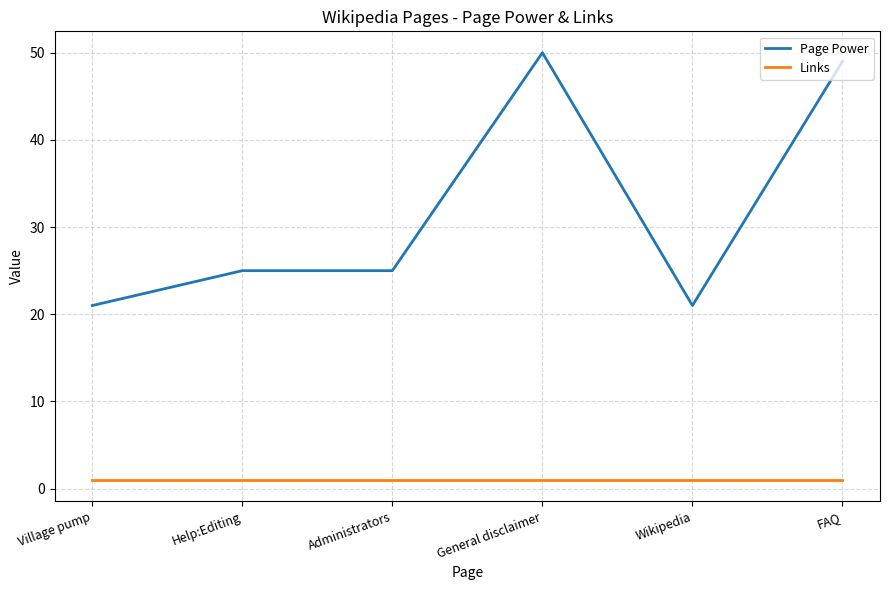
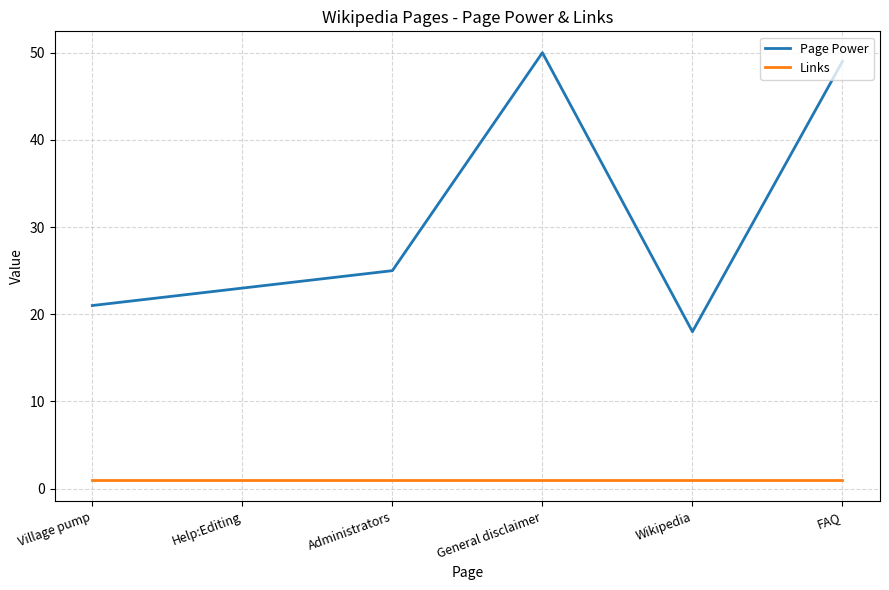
  {
    "Page Power": {
      "Village pump": 21,
-     "Help:Editing": 25,
+     "Help:Editing": 23,
      "Administrators": 25,
      "General disclaimer": 50,
-     "Wikipedia": 21
+     "Wikipedia": 18
    },
    "Links": {
      "Village pump": 1,
      "Help:Editing": 1,
      "Administrators": 1,
      "General disclaimer": 1,
      "Wikipedia": 1,
      "FAQ": 1
    }
  }
